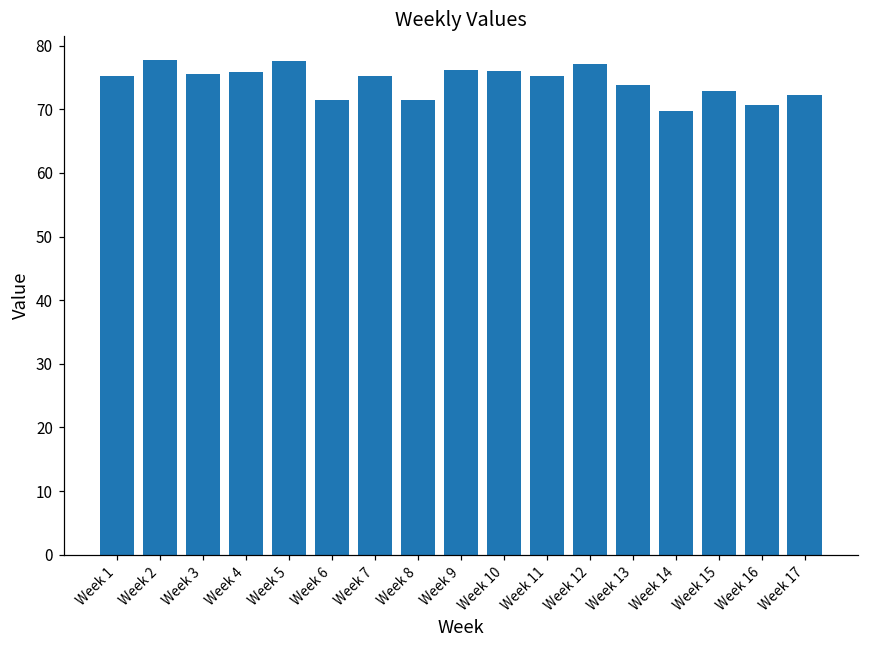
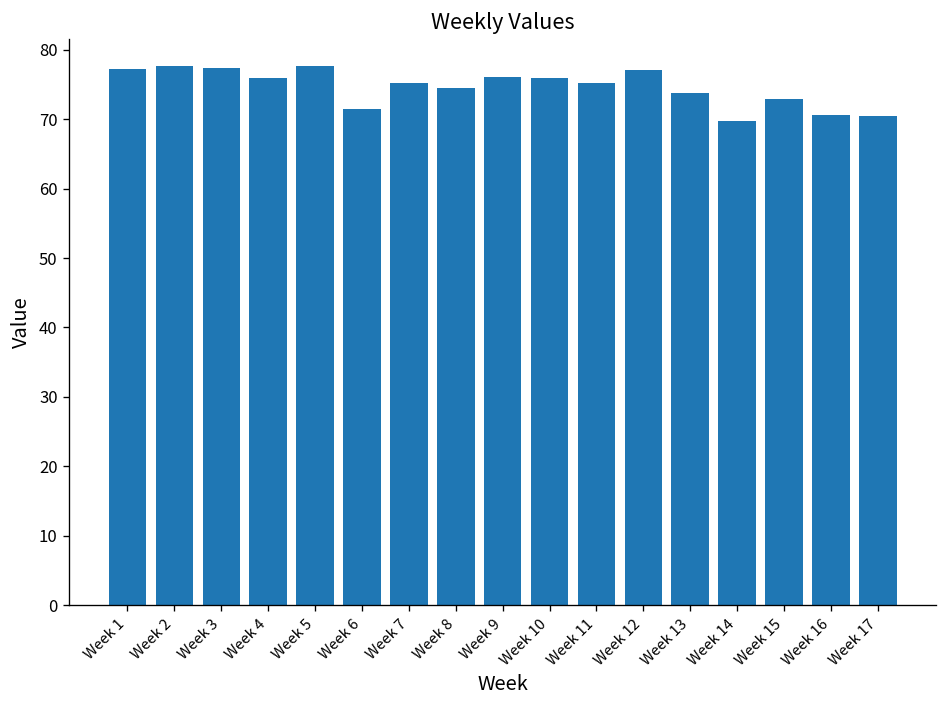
  {
-   "Week 1": 75,
+   "Week 1": 77,
    "Week 2": 78,
-   "Week 3": 75,
+   "Week 3": 77,
    "Week 4": 76,
    "Week 5": 78,
    "Week 6": 72,
    "Week 7": 75,
-   "Week 8": 72,
+   "Week 8": 75,
    "Week 9": 76,
    "Week 10": 76,
    "Week 11": 75,
    "Week 12": 77,
    "Week 13": 74,
    "Week 14": 70,
    "Week 15": 73,
    "Week 16": 71,
-   "Week 17": 72
+   "Week 17": 70
  }
